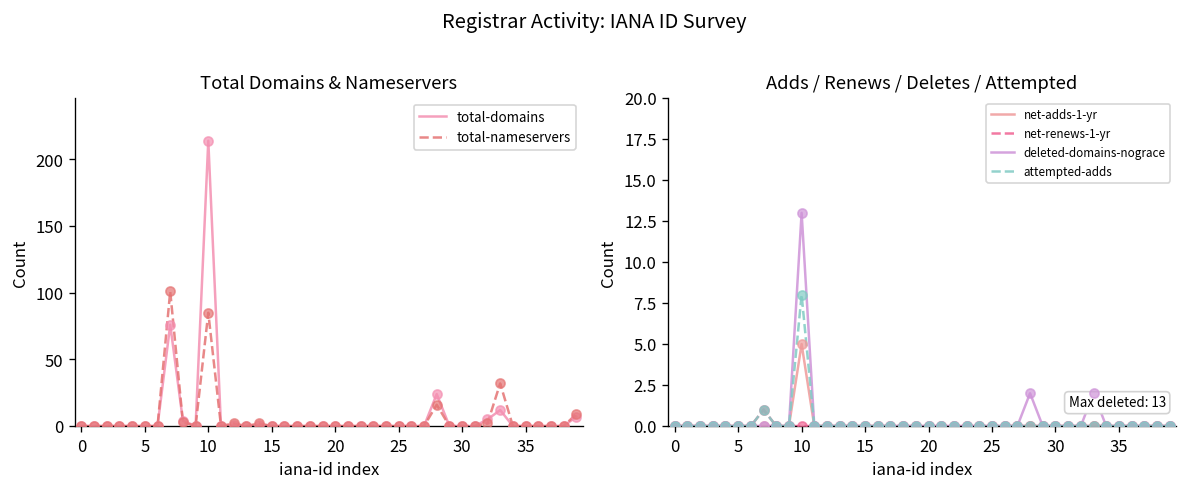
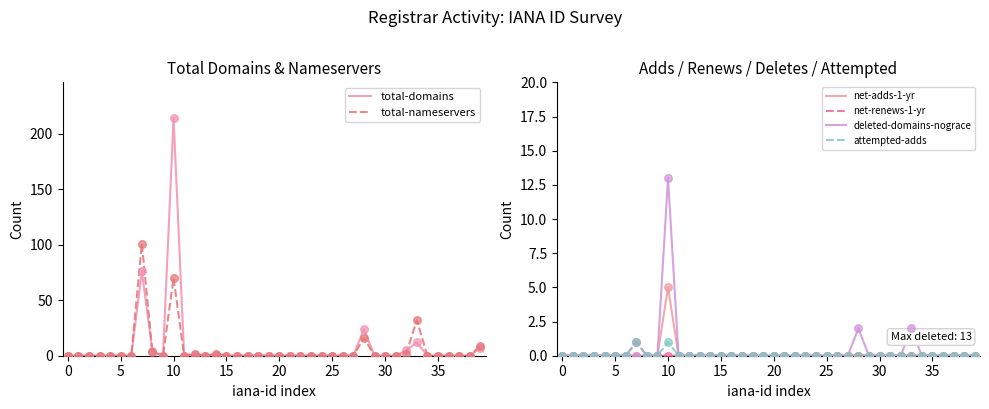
  {
    "Total Domains & Nameservers": {
      "total-domains": {
        "10": 214
      },
      "total-nameservers": {
-       "10": 85
+       "10": 70
      }
    },
    "Adds / Renews / Deletes / Attempted": {
      "deleted-domains-nograce": {
        "10": 13
      },
      "attempted-adds": {
-       "10": 8
+       "10": 1
      }
    }
  }
